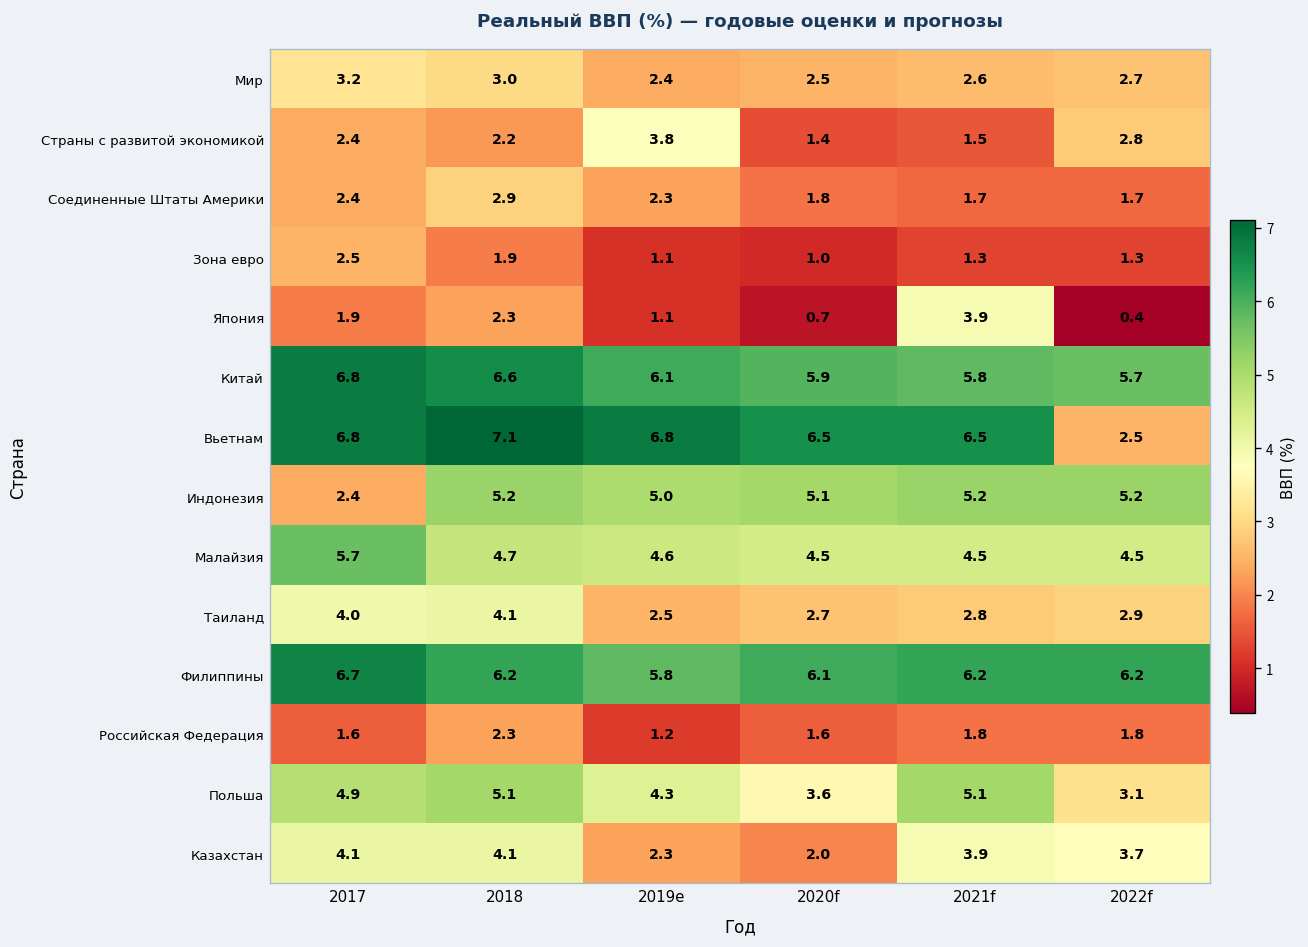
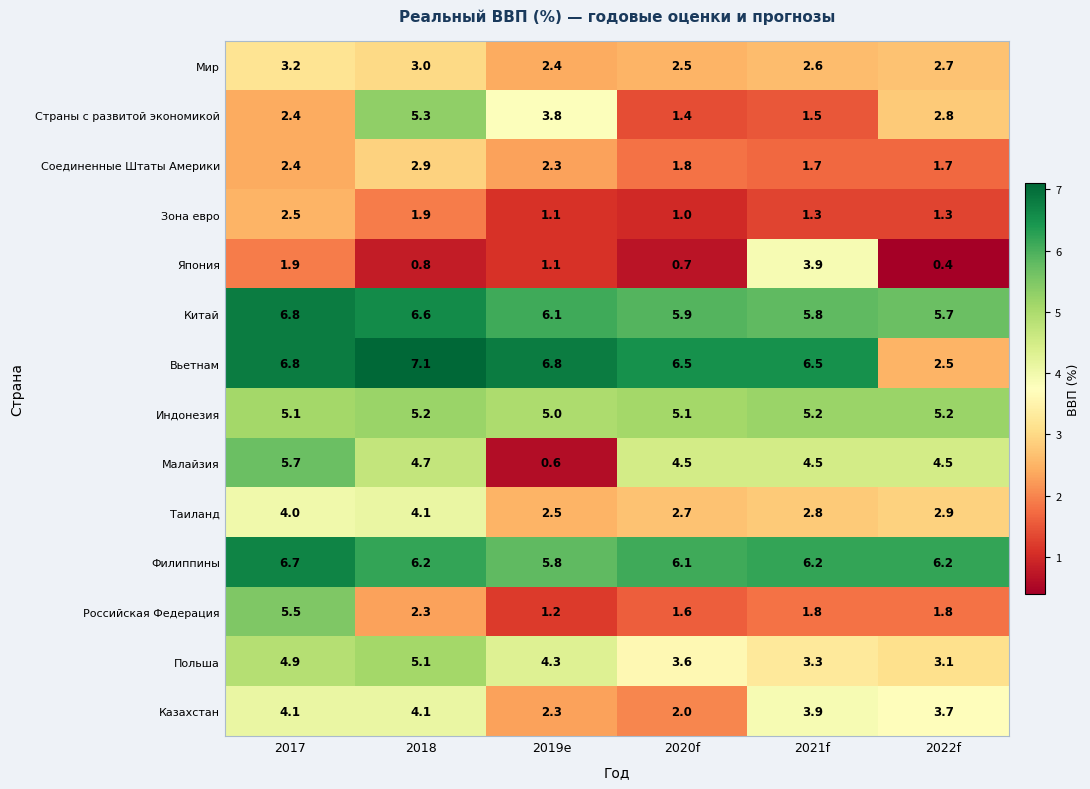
  {
    "Мир": {
      "2017": 3.2,
      "2018": 3.0,
      "2019e": 2.4,
      "2020f": 2.5,
      "2021f": 2.6,
      "2022f": 2.7
    },
    "Страны с развитой экономикой": {
      "2017": 2.4,
-     "2018": 2.2,
+     "2018": 5.3,
      "2019e": 3.8,
      "2020f": 1.4,
      "2021f": 1.5,
      "2022f": 2.8
    },
    "Соединенные Штаты Америки": {
      "2017": 2.4,
      "2018": 2.9,
      "2019e": 2.3,
      "2020f": 1.8,
      "2021f": 1.7,
      "2022f": 1.7
    },
    "Зона евро": {
      "2017": 2.5,
      "2018": 1.9,
      "2019e": 1.1,
      "2020f": 1.0,
      "2021f": 1.3,
      "2022f": 1.3
    },
    "Япония": {
      "2017": 1.9,
-     "2018": 2.3,
+     "2018": 0.8,
      "2019e": 1.1,
      "2020f": 0.7,
      "2021f": 3.9,
      "2022f": 0.4
    },
    "Китай": {
      "2017": 6.8,
      "2018": 6.6,
      "2019e": 6.1,
      "2020f": 5.9,
      "2021f": 5.8,
      "2022f": 5.7
    },
    "Вьетнам": {
      "2017": 6.8,
      "2018": 7.1,
      "2019e": 6.8,
      "2020f": 6.5,
      "2021f": 6.5,
      "2022f": 2.5
    },
    "Индонезия": {
-     "2017": 2.4,
+     "2017": 5.1,
      "2018": 5.2,
      "2019e": 5.0,
      "2020f": 5.1,
      "2021f": 5.2,
      "2022f": 5.2
    },
    "Малайзия": {
      "2017": 5.7,
      "2018": 4.7,
-     "2019e": 4.6,
+     "2019e": 0.6,
      "2020f": 4.5,
      "2021f": 4.5,
      "2022f": 4.5
    },
    "Таиланд": {
      "2017": 4.0,
      "2018": 4.1,
      "2019e": 2.5,
      "2020f": 2.7,
      "2021f": 2.8,
      "2022f": 2.9
    },
    "Филиппины": {
      "2017": 6.7,
      "2018": 6.2,
      "2019e": 5.8,
      "2020f": 6.1,
      "2021f": 6.2,
      "2022f": 6.2
    },
    "Российская Федерация": {
-     "2017": 1.6,
+     "2017": 5.5,
      "2018": 2.3,
      "2019e": 1.2,
      "2020f": 1.6,
      "2021f": 1.8,
      "2022f": 1.8
    },
    "Польша": {
      "2017": 4.9,
      "2018": 5.1,
      "2019e": 4.3,
      "2020f": 3.6,
-     "2021f": 5.1,
+     "2021f": 3.3,
      "2022f": 3.1
    },
    "Казахстан": {
      "2017": 4.1,
      "2018": 4.1,
      "2019e": 2.3,
      "2020f": 2.0,
      "2021f": 3.9,
      "2022f": 3.7
    }
  }
